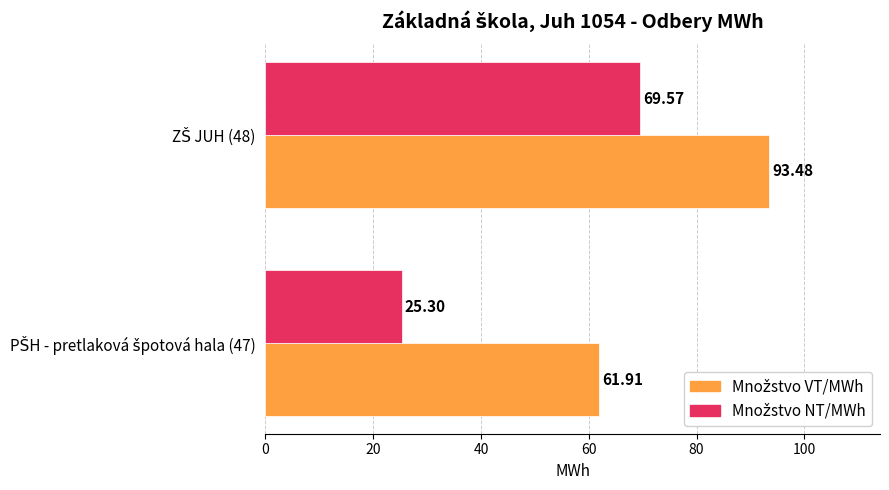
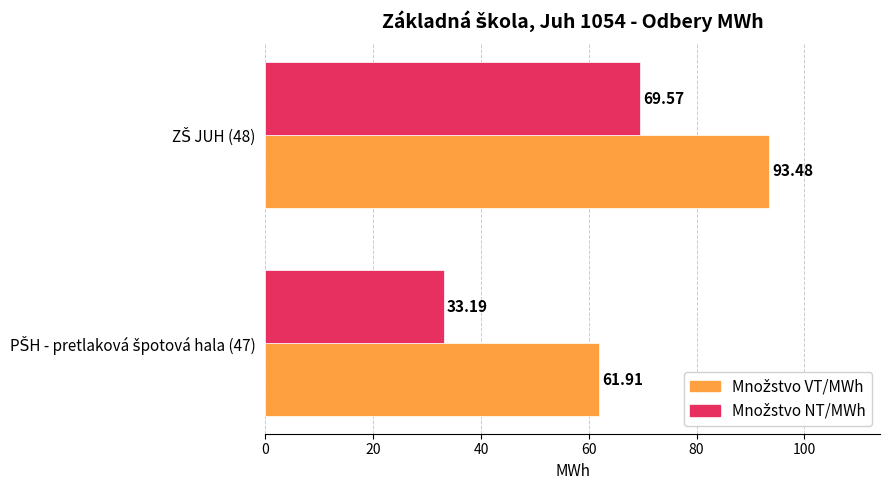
  {
    "Množstvo VT/MWh": {
      "ZŠ JUH (48)": 93.48,
      "PŠH - pretlaková špotová hala (47)": 61.91
    },
    "Množstvo NT/MWh": {
      "ZŠ JUH (48)": 69.57,
-     "PŠH - pretlaková špotová hala (47)": 25.30
+     "PŠH - pretlaková špotová hala (47)": 33.19
    }
  }
